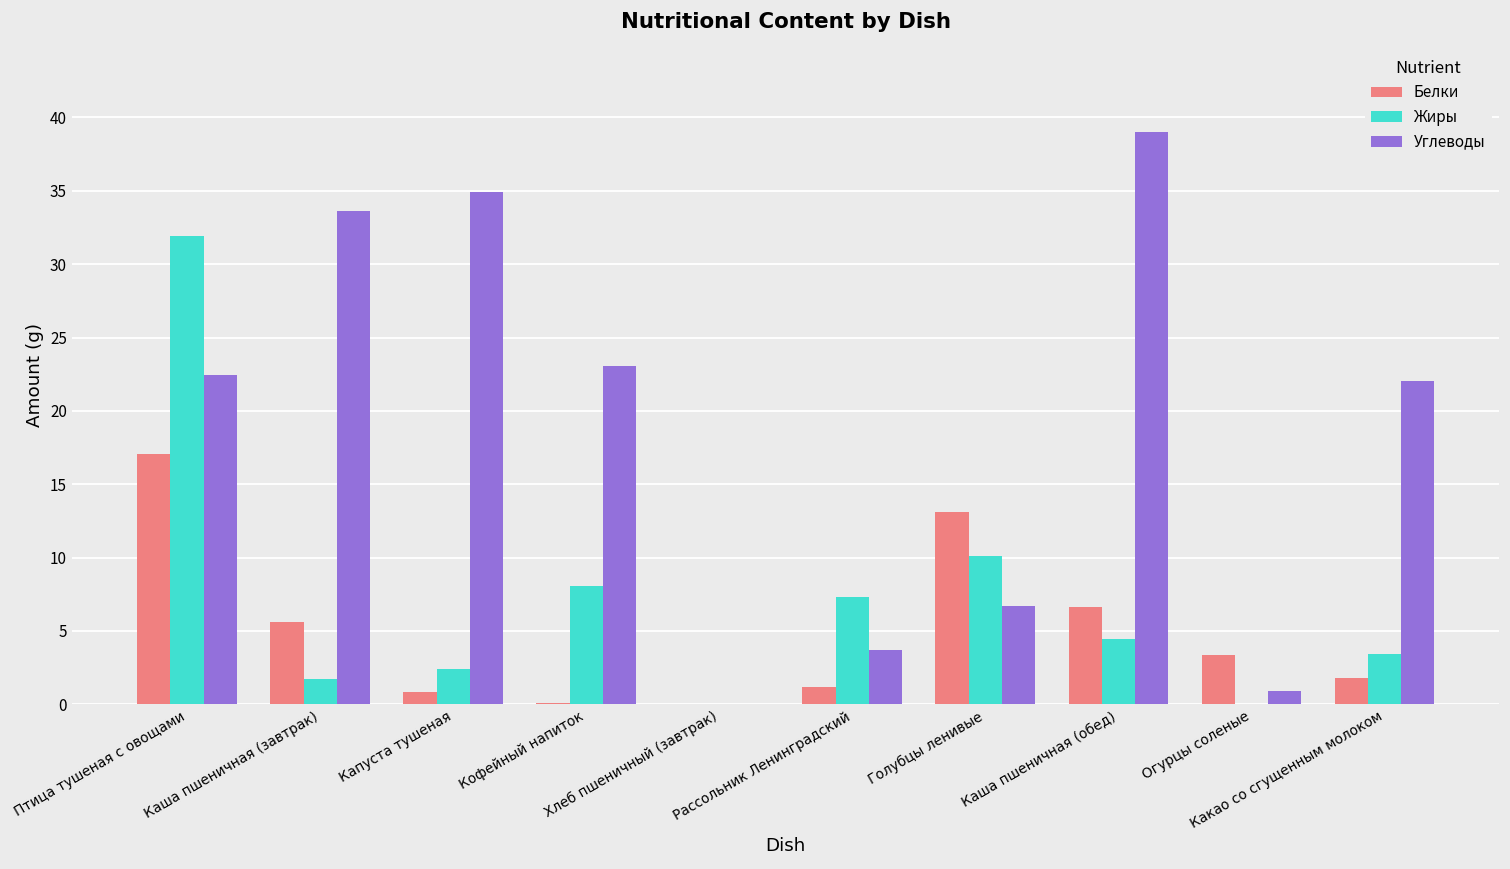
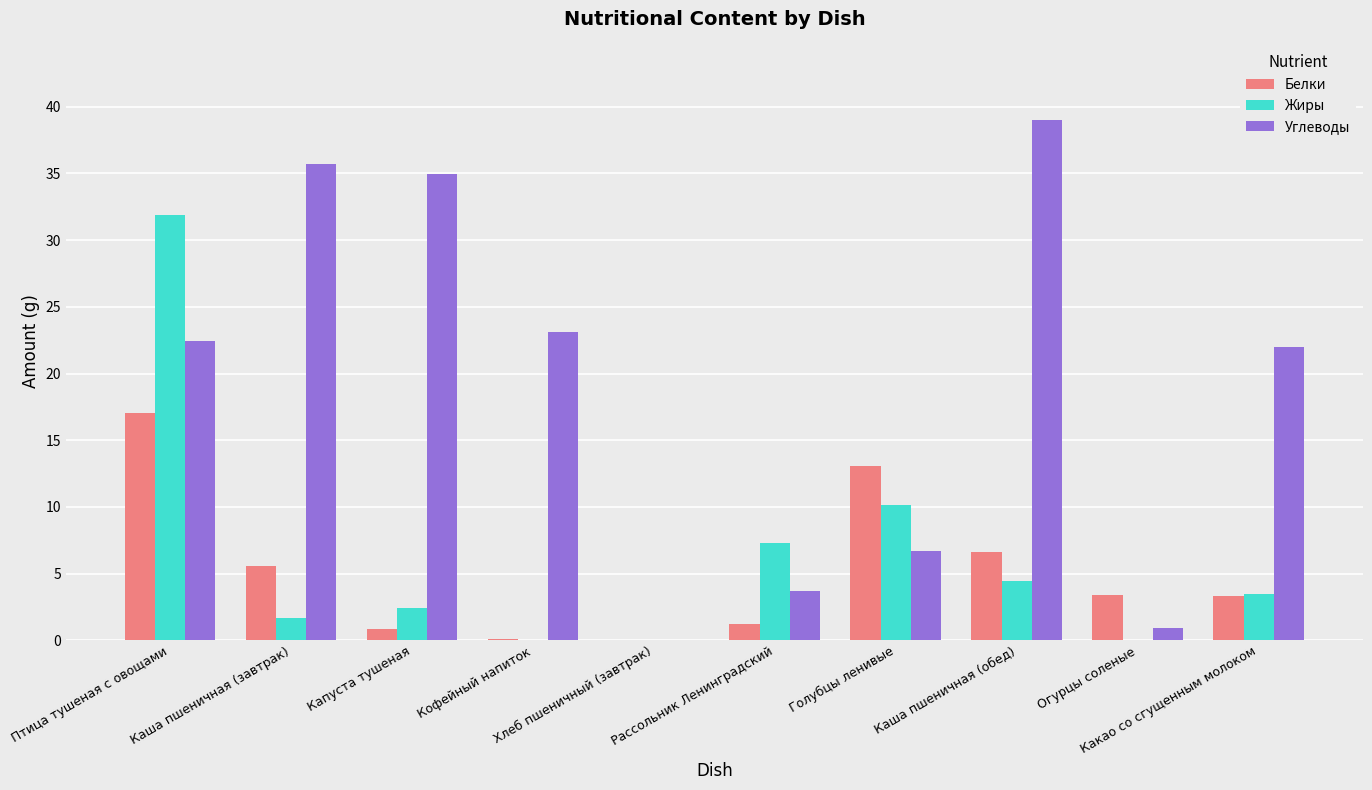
  {
    "Белки": {
      "Птица тушеная с овощами": 17.0,
      "Каша пшеничная (завтрак)": 5.6,
      "Капуста тушеная": 0.9,
      "Хлеб пшеничный (завтрак)": 0.0,
      "Рассольник Ленинградский": 1.2,
      "Голубцы ленивые": 13.1,
      "Каша пшеничная (обед)": 6.6,
      "Огурцы соленые": 3.4,
-     "Какао со сгущенным молоком": 1.8
+     "Какао со сгущенным молоком": 3.3
    },
    "Жиры": {
      "Птица тушеная с овощами": 31.9,
      "Каша пшеничная (завтрак)": 1.7,
      "Капуста тушеная": 2.4,
-     "Кофейный напиток": 8.0,
+     "Кофейный напиток": 0.1,
      "Хлеб пшеничный (завтрак)": 0.0,
      "Рассольник Ленинградский": 7.3,
      "Голубцы ленивые": 10.1,
      "Каша пшеничная (обед)": 4.5,
      "Какао со сгущенным молоком": 3.4
    },
    "Углеводы": {
      "Птица тушеная с овощами": 22.4,
-     "Каша пшеничная (завтрак)": 33.7,
+     "Каша пшеничная (завтрак)": 35.7,
      "Капуста тушеная": 35.0,
      "Кофейный напиток": 23.1,
      "Хлеб пшеничный (завтрак)": 0.0,
      "Рассольник Ленинградский": 3.7,
      "Голубцы ленивые": 6.7,
      "Каша пшеничная (обед)": 39.0,
      "Огурцы соленые": 0.9,
      "Какао со сгущенным молоком": 22.0
    }
  }
